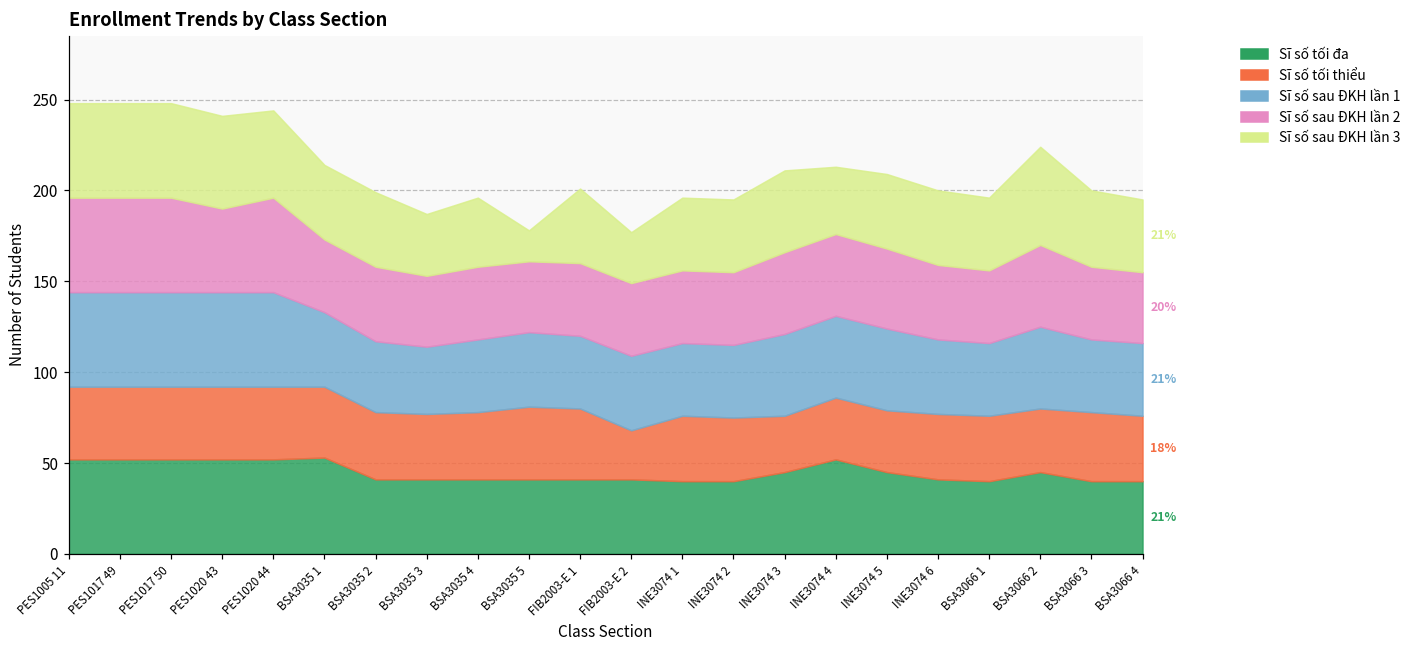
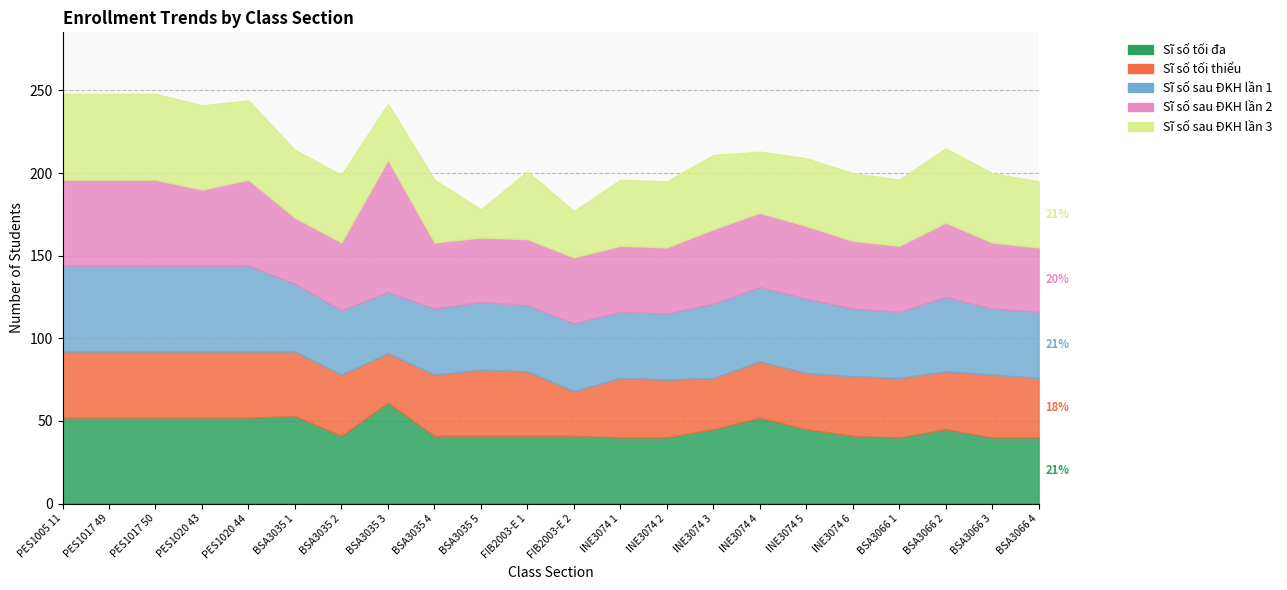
  {
    "Sĩ số tối đa": {
      "PES1005 11": 52,
      "PES1017 49": 52,
      "PES1017 50": 52,
      "PES1020 43": 52,
      "PES1020 44": 52,
      "BSA3035 1": 53,
      "BSA3035 2": 41,
-     "BSA3035 3": 41,
+     "BSA3035 3": 61,
      "BSA3035 4": 41,
      "BSA3035 5": 41,
      "FIB2003-E 1": 41,
      "FIB2003-E 2": 41,
      "INE3074 1": 40,
      "INE3074 2": 40,
      "INE3074 3": 45,
      "INE3074 4": 52,
      "INE3074 5": 45,
      "INE3074 6": 41,
      "BSA3066 1": 40,
      "BSA3066 2": 45,
      "BSA3066 3": 40
    },
    "Sĩ số tối thiểu": {
      "PES1005 11": 40,
      "PES1017 49": 40,
      "PES1017 50": 40,
      "PES1020 43": 40,
      "PES1020 44": 40,
      "BSA3035 1": 39,
      "BSA3035 2": 37,
-     "BSA3035 3": 36,
+     "BSA3035 3": 30,
      "BSA3035 4": 37,
      "BSA3035 5": 40,
      "FIB2003-E 1": 39,
      "FIB2003-E 2": 27,
      "INE3074 1": 36,
      "INE3074 2": 35,
      "INE3074 3": 31,
      "INE3074 4": 34,
      "INE3074 5": 34,
      "INE3074 6": 36,
      "BSA3066 1": 36,
      "BSA3066 2": 35,
      "BSA3066 3": 38
    },
    "Sĩ số sau ĐKH lần 1": {
      "PES1005 11": 52,
      "PES1017 49": 52,
      "PES1017 50": 52,
      "PES1020 43": 52,
      "PES1020 44": 52,
      "BSA3035 1": 41,
      "BSA3035 2": 39,
      "BSA3035 3": 37,
      "BSA3035 4": 40,
      "BSA3035 5": 41,
      "FIB2003-E 1": 40,
      "FIB2003-E 2": 41,
      "INE3074 1": 40,
      "INE3074 2": 40,
      "INE3074 3": 45,
      "INE3074 4": 45,
      "INE3074 5": 45,
      "INE3074 6": 41,
      "BSA3066 1": 40,
      "BSA3066 2": 45,
      "BSA3066 3": 40,
      "BSA3066 4": 40
    },
    "Sĩ số sau ĐKH lần 2": {
      "PES1005 11": 52,
      "PES1017 49": 52,
      "PES1017 50": 52,
      "PES1020 43": 46,
      "PES1020 44": 52,
      "BSA3035 1": 40,
      "BSA3035 2": 41,
-     "BSA3035 3": 39,
+     "BSA3035 3": 80,
      "BSA3035 4": 40,
      "BSA3035 5": 39,
      "FIB2003-E 1": 40,
      "FIB2003-E 2": 40,
      "INE3074 1": 40,
      "INE3074 2": 40,
      "INE3074 3": 45,
      "INE3074 4": 45,
      "INE3074 5": 44,
      "INE3074 6": 41,
      "BSA3066 1": 40,
      "BSA3066 2": 45,
      "BSA3066 3": 40,
      "BSA3066 4": 39
    },
    "Sĩ số sau ĐKH lần 3": {
      "PES1005 11": 52,
      "PES1017 49": 52,
      "PES1017 50": 52,
      "PES1020 43": 51,
      "PES1020 44": 48,
      "BSA3035 1": 41,
      "BSA3035 2": 41,
      "BSA3035 3": 34,
      "BSA3035 4": 38,
      "BSA3035 5": 17,
      "FIB2003-E 1": 41,
      "FIB2003-E 2": 28,
      "INE3074 1": 40,
      "INE3074 2": 40,
      "INE3074 3": 45,
      "INE3074 4": 37,
      "INE3074 5": 41,
      "INE3074 6": 41,
      "BSA3066 1": 40,
-     "BSA3066 2": 54,
+     "BSA3066 2": 45,
      "BSA3066 3": 42,
      "BSA3066 4": 40
    }
  }
